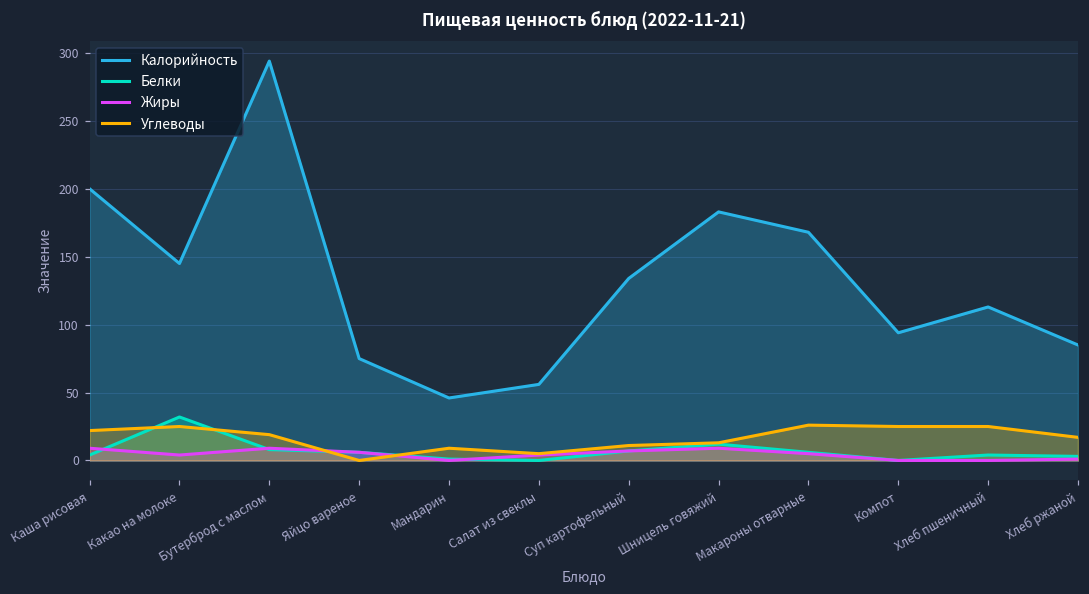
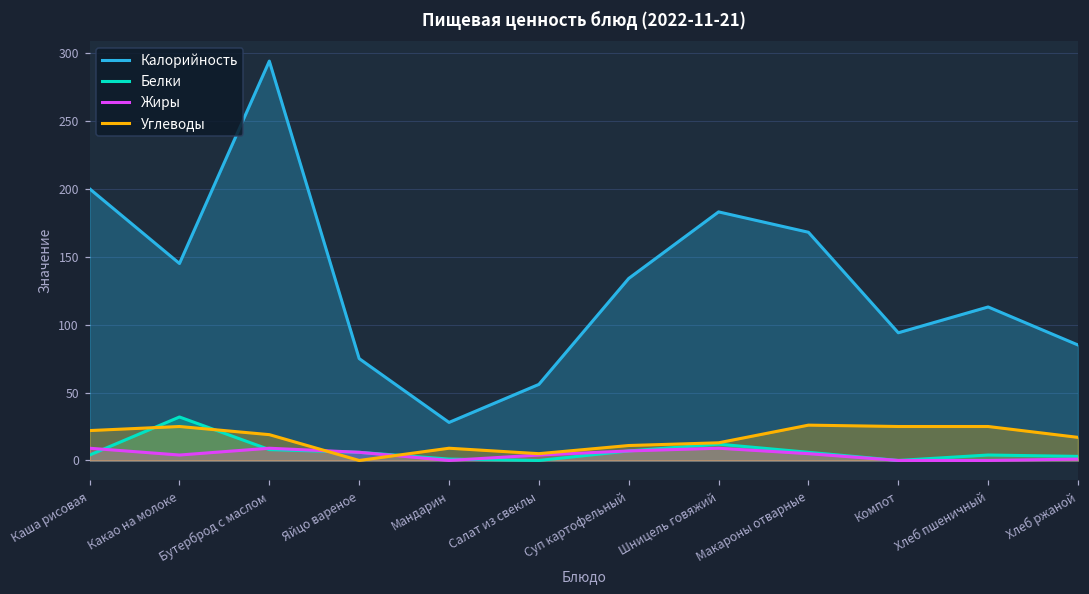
  {
    "Калорийность": {
      "Каша рисовая": 200,
      "Какао на молоке": 145,
      "Бутерброд с маслом": 294,
      "Яйцо вареное": 75,
-     "Мандарин": 46,
+     "Мандарин": 28,
      "Салат из свеклы": 56,
      "Суп картофельный": 134,
      "Шницель говяжий": 183,
      "Макароны отварные": 168,
      "Компот": 94,
      "Хлеб пшеничный": 113,
      "Хлеб ржаной": 85
    },
    "Белки": {
      "Каша рисовая": 4,
      "Какао на молоке": 32,
      "Салат из свеклы": 0,
      "Хлеб пшеничный": 4
    },
    "Жиры": {
      "Каша рисовая": 9,
      "Какао на молоке": 4,
      "Шницель говяжий": 9,
      "Хлеб пшеничный": 0
    },
    "Углеводы": {
      "Каша рисовая": 22,
      "Какао на молоке": 25,
      "Бутерброд с маслом": 19,
      "Яйцо вареное": 0,
      "Мандарин": 9,
      "Суп картофельный": 11,
      "Макароны отварные": 26,
      "Компот": 25,
      "Хлеб пшеничный": 25,
      "Хлеб ржаной": 17
    }
  }
